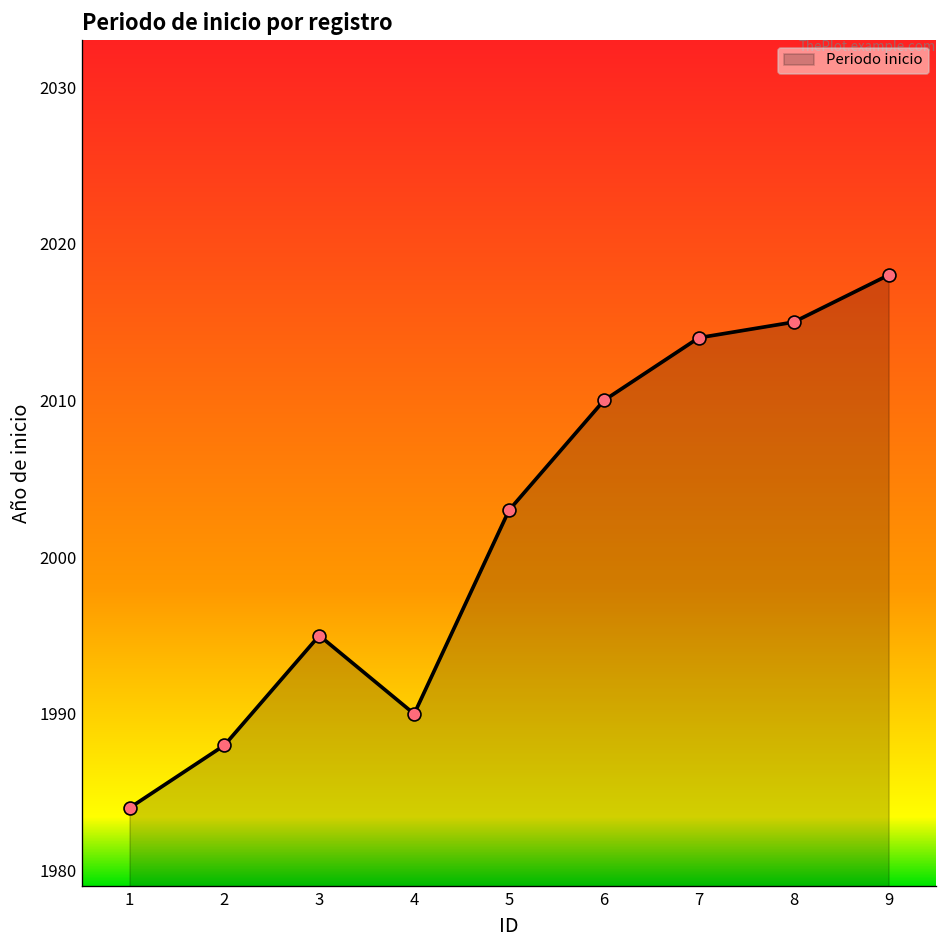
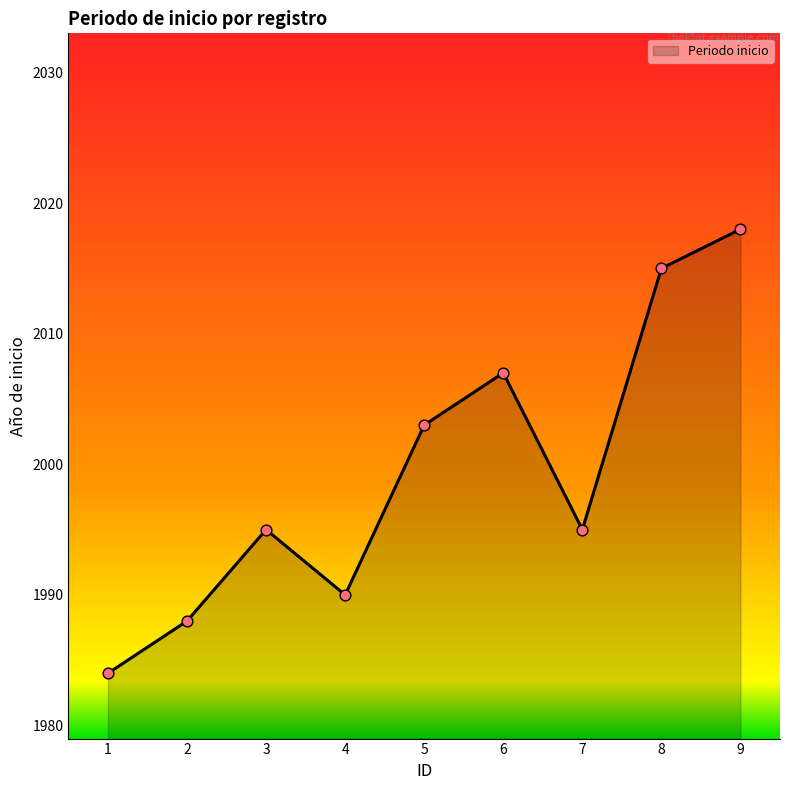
  {
    "1": 1984,
    "2": 1988,
    "3": 1995,
    "4": 1990,
    "5": 2003,
-   "6": 2010,
-   "7": 2014,
+   "6": 2007,
+   "7": 1995,
    "8": 2015,
    "9": 2018
  }
